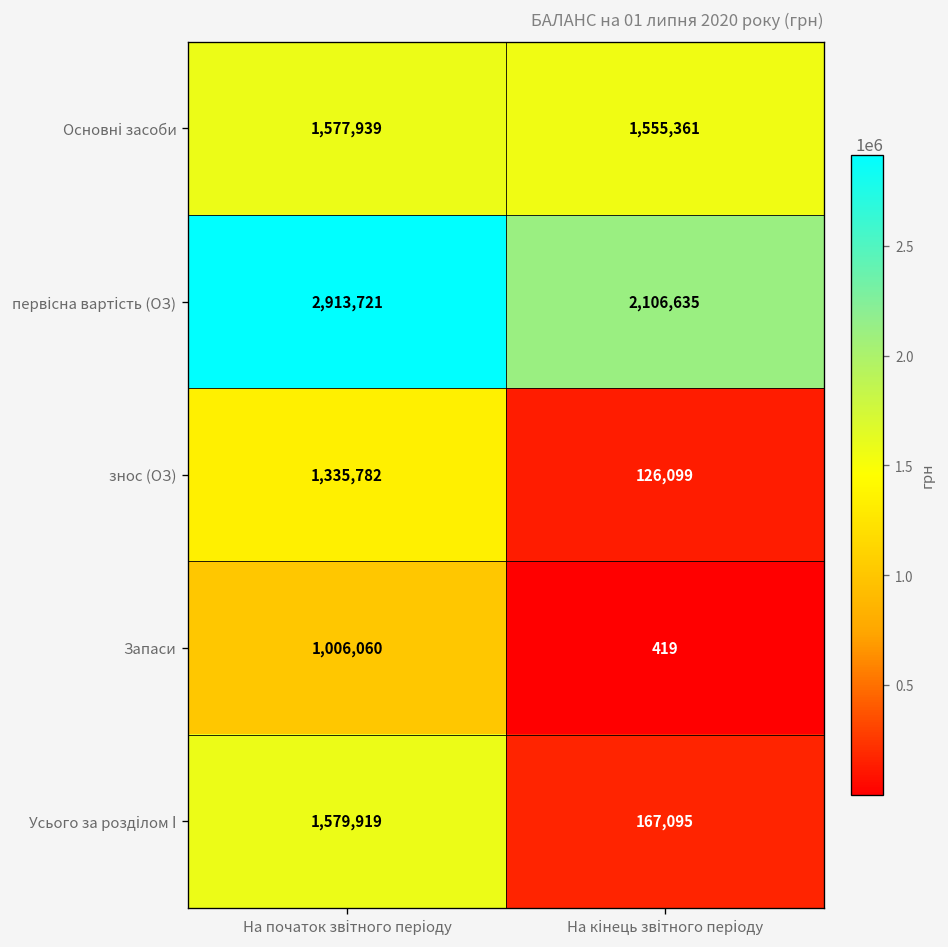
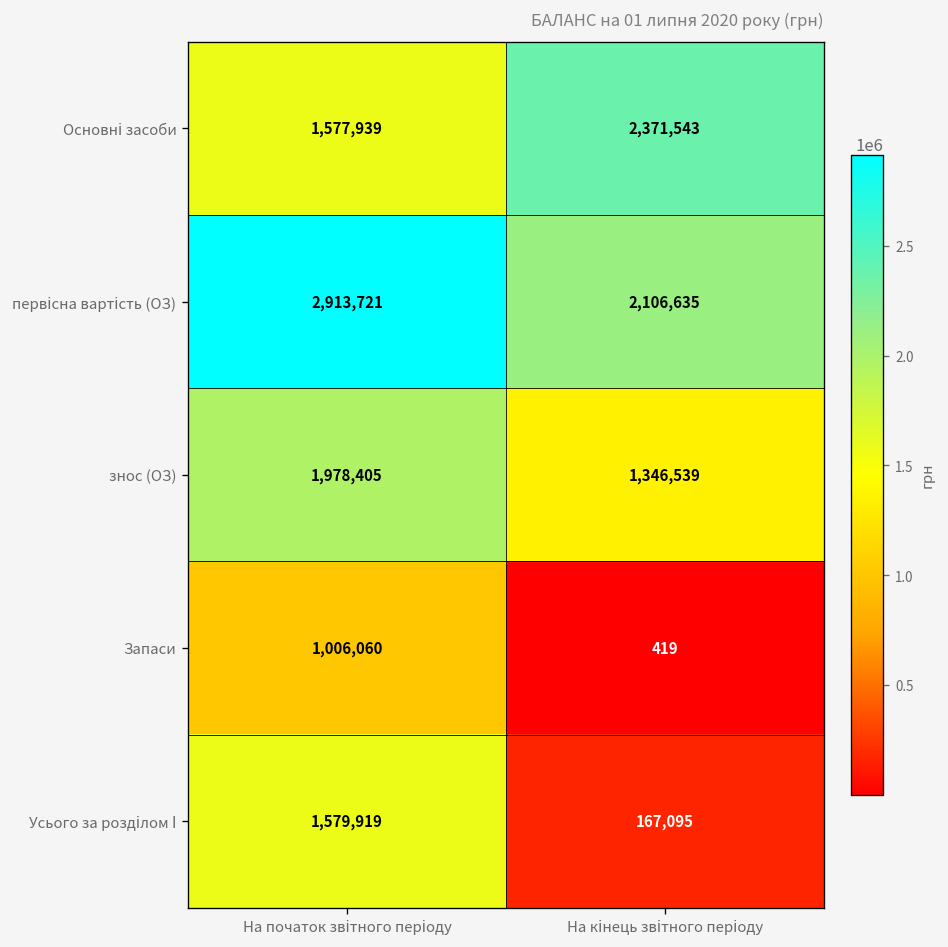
  {
    "Основні засоби": {
      "На початок звітного періоду": "1,577,939",
-     "На кінець звітного періоду": "1,555,361"
+     "На кінець звітного періоду": "2,371,543"
    },
    "первісна вартість (ОЗ)": {
      "На початок звітного періоду": "2,913,721",
      "На кінець звітного періоду": "2,106,635"
    },
    "знос (ОЗ)": {
-     "На початок звітного періоду": "1,335,782",
-     "На кінець звітного періоду": "126,099"
+     "На початок звітного періоду": "1,978,405",
+     "На кінець звітного періоду": "1,346,539"
    },
    "Запаси": {
      "На початок звітного періоду": "1,006,060",
      "На кінець звітного періоду": "419"
    },
    "Усього за розділом І": {
      "На початок звітного періоду": "1,579,919",
      "На кінець звітного періоду": "167,095"
    }
  }
